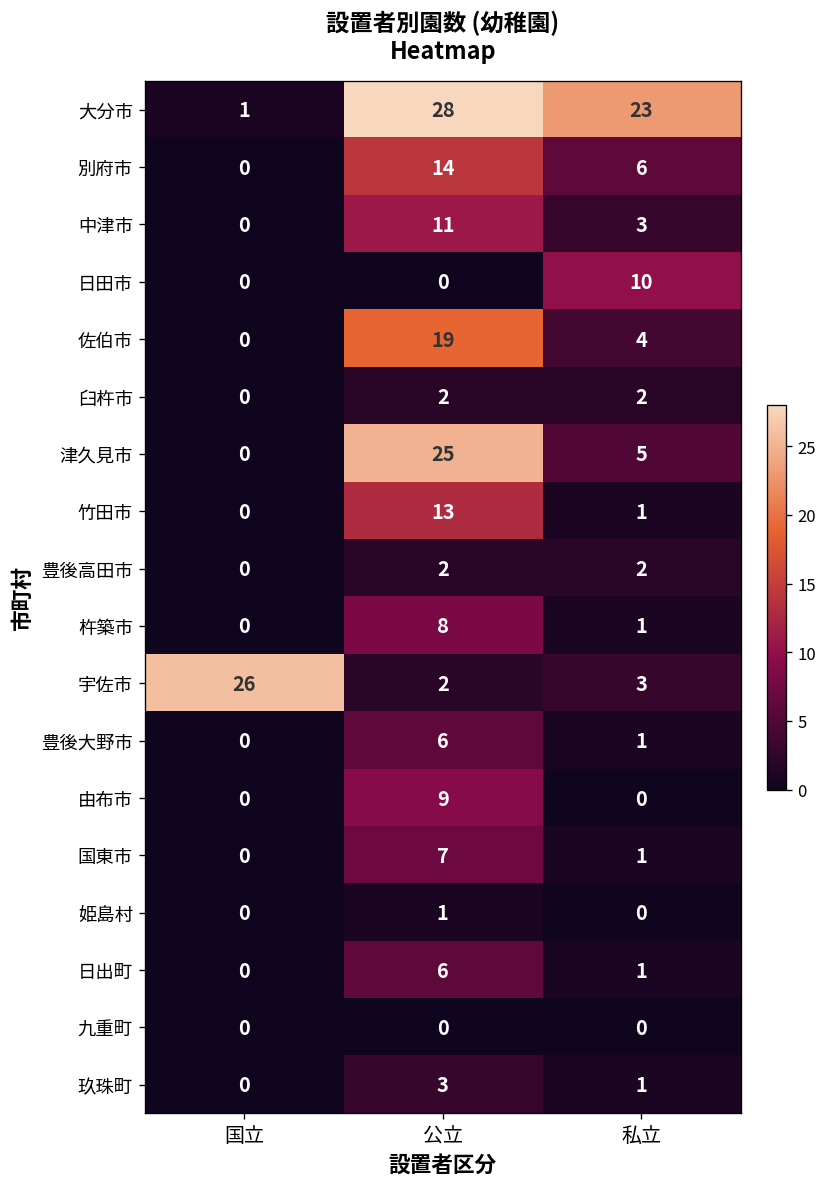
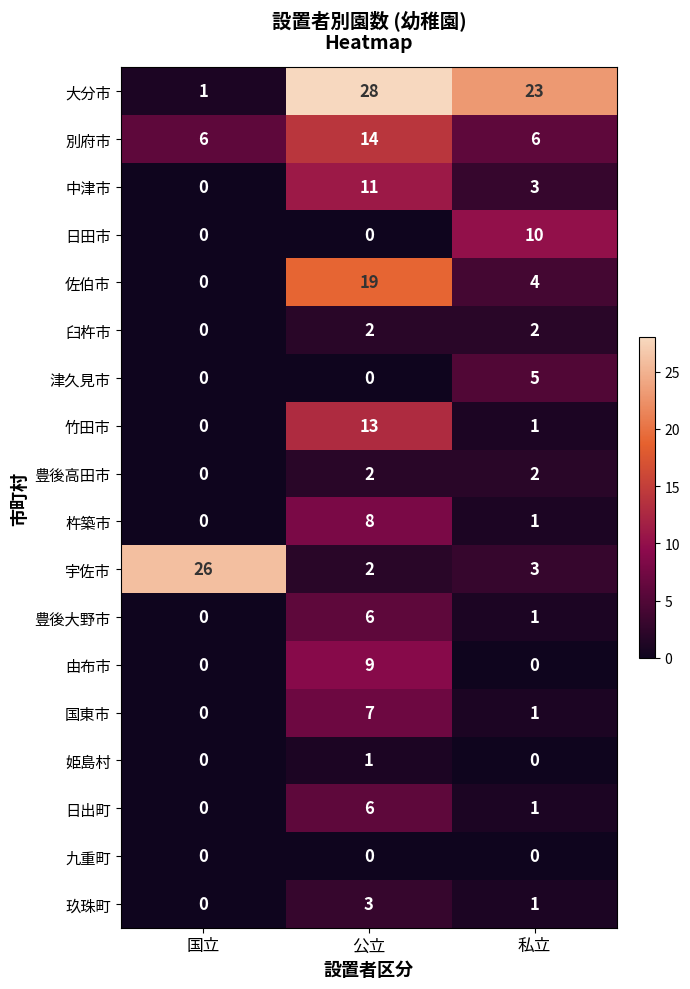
  {
    "大分市": {
      "国立": 1,
      "公立": 28,
      "私立": 23
    },
    "別府市": {
-     "国立": 0,
+     "国立": 6,
      "公立": 14,
      "私立": 6
    },
    "中津市": {
      "国立": 0,
      "公立": 11,
      "私立": 3
    },
    "日田市": {
      "国立": 0,
      "公立": 0,
      "私立": 10
    },
    "佐伯市": {
      "国立": 0,
      "公立": 19,
      "私立": 4
    },
    "臼杵市": {
      "国立": 0,
      "公立": 2,
      "私立": 2
    },
    "津久見市": {
      "国立": 0,
-     "公立": 25,
+     "公立": 0,
      "私立": 5
    },
    "竹田市": {
      "国立": 0,
      "公立": 13,
      "私立": 1
    },
    "豊後高田市": {
      "国立": 0,
      "公立": 2,
      "私立": 2
    },
    "杵築市": {
      "国立": 0,
      "公立": 8,
      "私立": 1
    },
    "宇佐市": {
      "国立": 26,
      "公立": 2,
      "私立": 3
    },
    "豊後大野市": {
      "国立": 0,
      "公立": 6,
      "私立": 1
    },
    "由布市": {
      "国立": 0,
      "公立": 9,
      "私立": 0
    },
    "国東市": {
      "国立": 0,
      "公立": 7,
      "私立": 1
    },
    "姫島村": {
      "国立": 0,
      "公立": 1,
      "私立": 0
    },
    "日出町": {
      "国立": 0,
      "公立": 6,
      "私立": 1
    },
    "九重町": {
      "国立": 0,
      "公立": 0,
      "私立": 0
    },
    "玖珠町": {
      "国立": 0,
      "公立": 3,
      "私立": 1
    }
  }
